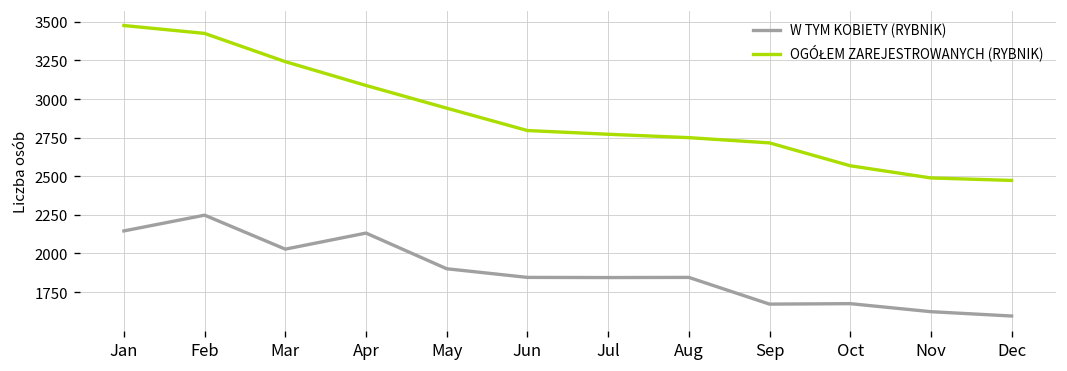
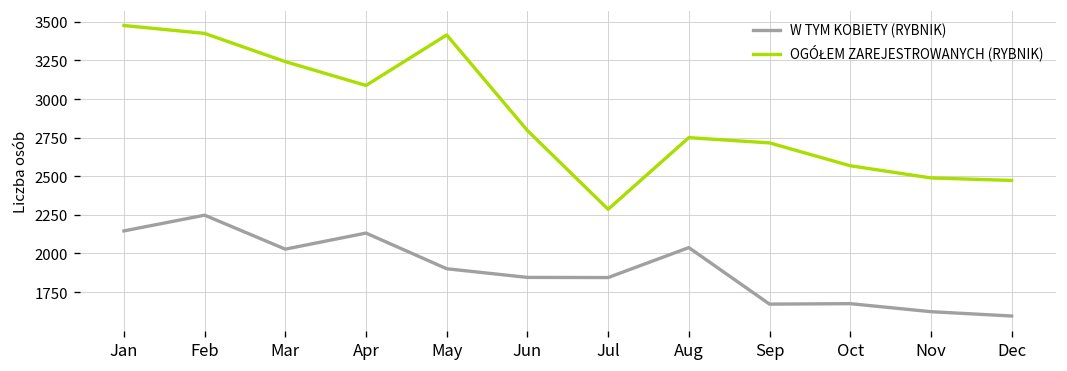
  {
    "W TYM KOBIETY (RYBNIK)": {
      "Jan": 2150,
      "Feb": 2250,
      "Mar": 2030,
      "Apr": 2130,
      "May": 1900,
      "Jun": 1850,
      "Jul": 1840,
-     "Aug": 1850,
+     "Aug": 2040,
      "Sep": 1670,
      "Oct": 1680,
      "Nov": 1620,
      "Dec": 1600
    },
    "OGÓŁEM ZAREJESTROWANYCH (RYBNIK)": {
      "Jan": 3480,
      "Feb": 3430,
      "Mar": 3240,
      "Apr": 3090,
-     "May": 2940,
+     "May": 3420,
      "Jun": 2800,
-     "Jul": 2770,
+     "Jul": 2290,
      "Aug": 2750,
      "Sep": 2720,
      "Oct": 2570,
      "Nov": 2490,
      "Dec": 2470
    }
  }
